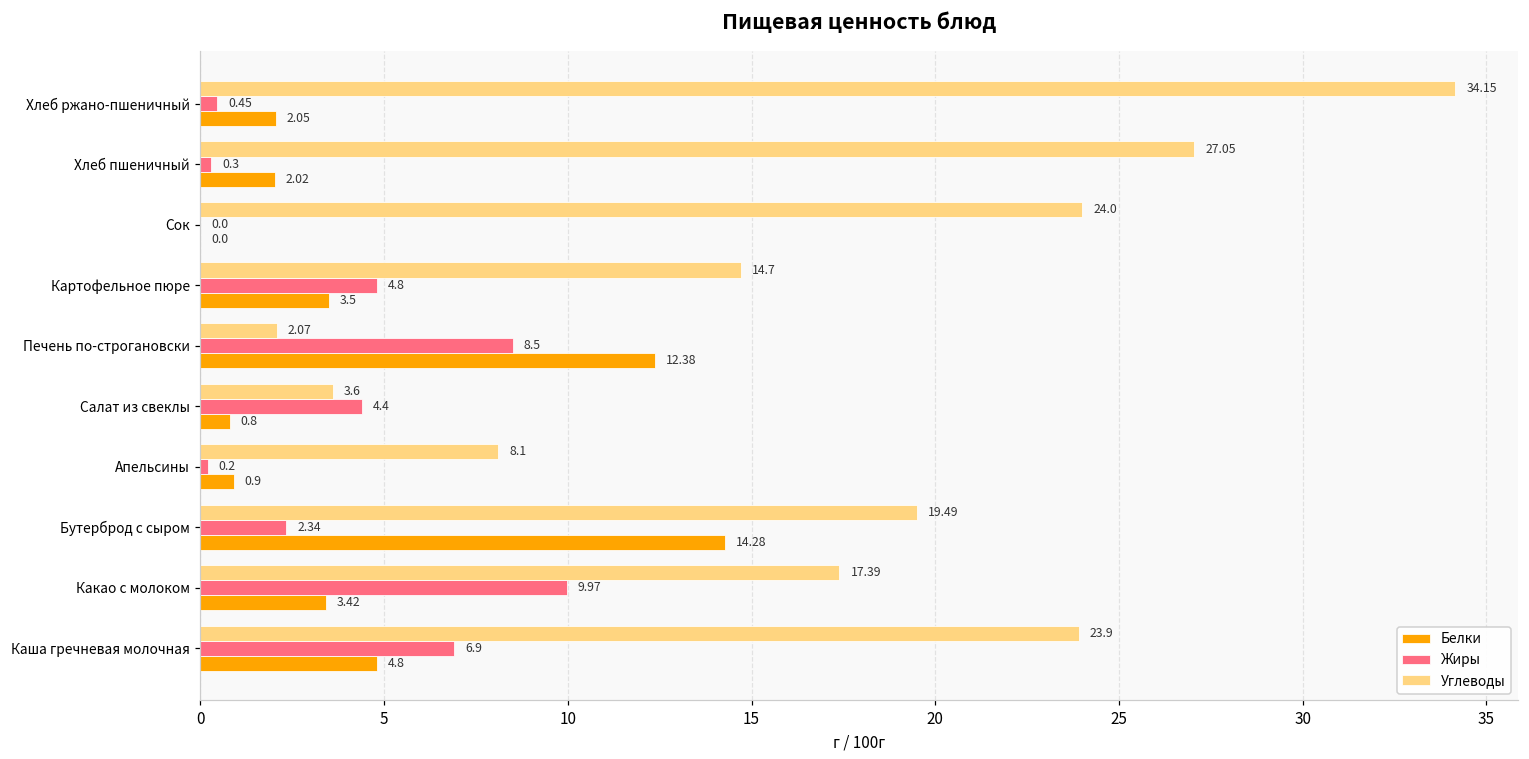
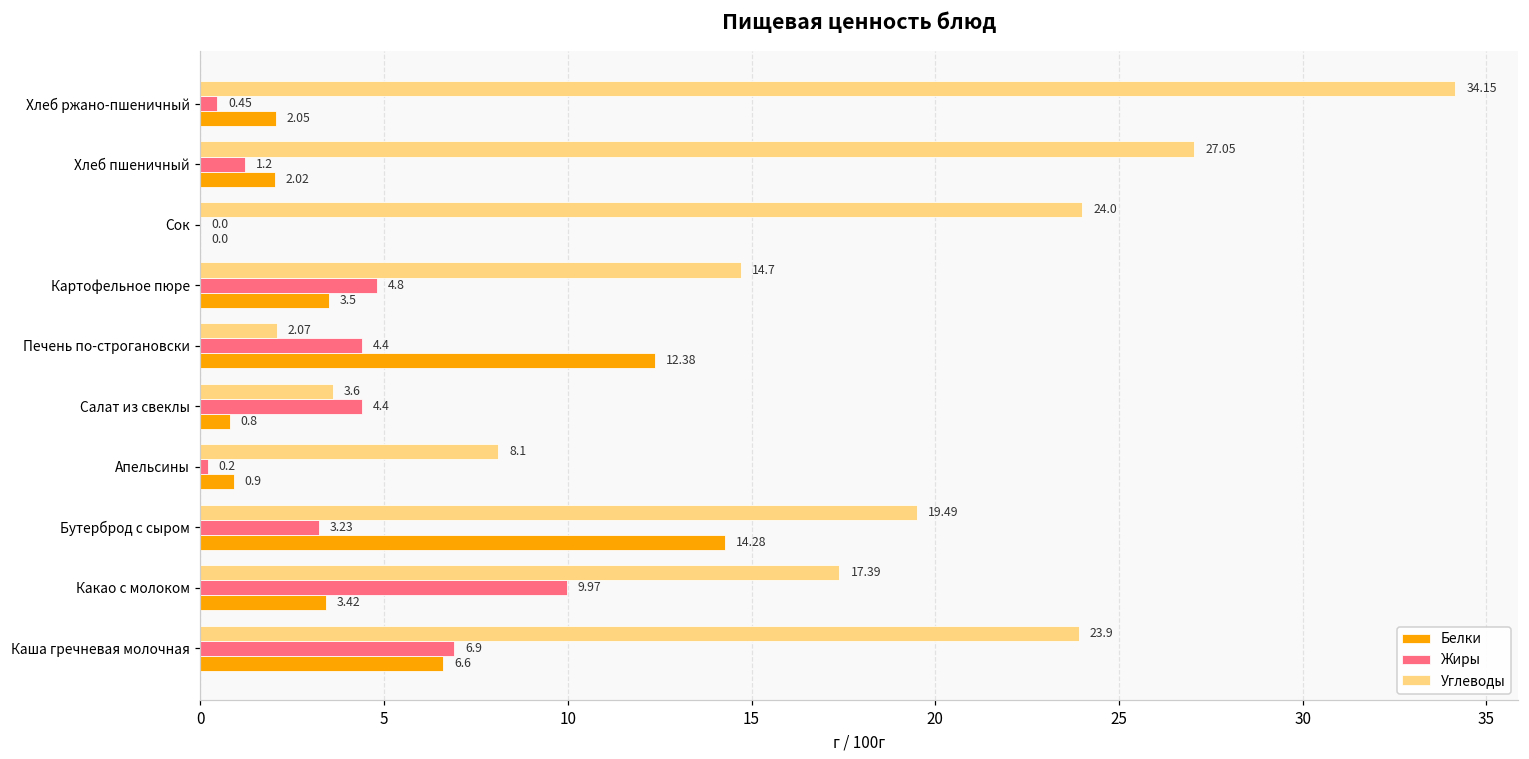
  {
    "Белки": {
      "Хлеб ржано-пшеничный": 2.05,
      "Хлеб пшеничный": 2.02,
      "Сок": 0.0,
      "Картофельное пюре": 3.5,
      "Печень по-строгановски": 12.38,
      "Салат из свеклы": 0.8,
      "Апельсины": 0.9,
      "Бутерброд с сыром": 14.28,
      "Какао с молоком": 3.42,
-     "Каша гречневая молочная": 4.8
+     "Каша гречневая молочная": 6.6
    },
    "Жиры": {
      "Хлеб ржано-пшеничный": 0.45,
-     "Хлеб пшеничный": 0.3,
+     "Хлеб пшеничный": 1.2,
      "Сок": 0.0,
      "Картофельное пюре": 4.8,
-     "Печень по-строгановски": 8.5,
+     "Печень по-строгановски": 4.4,
      "Салат из свеклы": 4.4,
      "Апельсины": 0.2,
-     "Бутерброд с сыром": 2.34,
+     "Бутерброд с сыром": 3.23,
      "Какао с молоком": 9.97,
      "Каша гречневая молочная": 6.9
    },
    "Углеводы": {
      "Хлеб ржано-пшеничный": 34.15,
      "Хлеб пшеничный": 27.05,
      "Сок": 24.0,
      "Картофельное пюре": 14.7,
      "Печень по-строгановски": 2.07,
      "Салат из свеклы": 3.6,
      "Апельсины": 8.1,
      "Бутерброд с сыром": 19.49,
      "Какао с молоком": 17.39,
      "Каша гречневая молочная": 23.9
    }
  }
